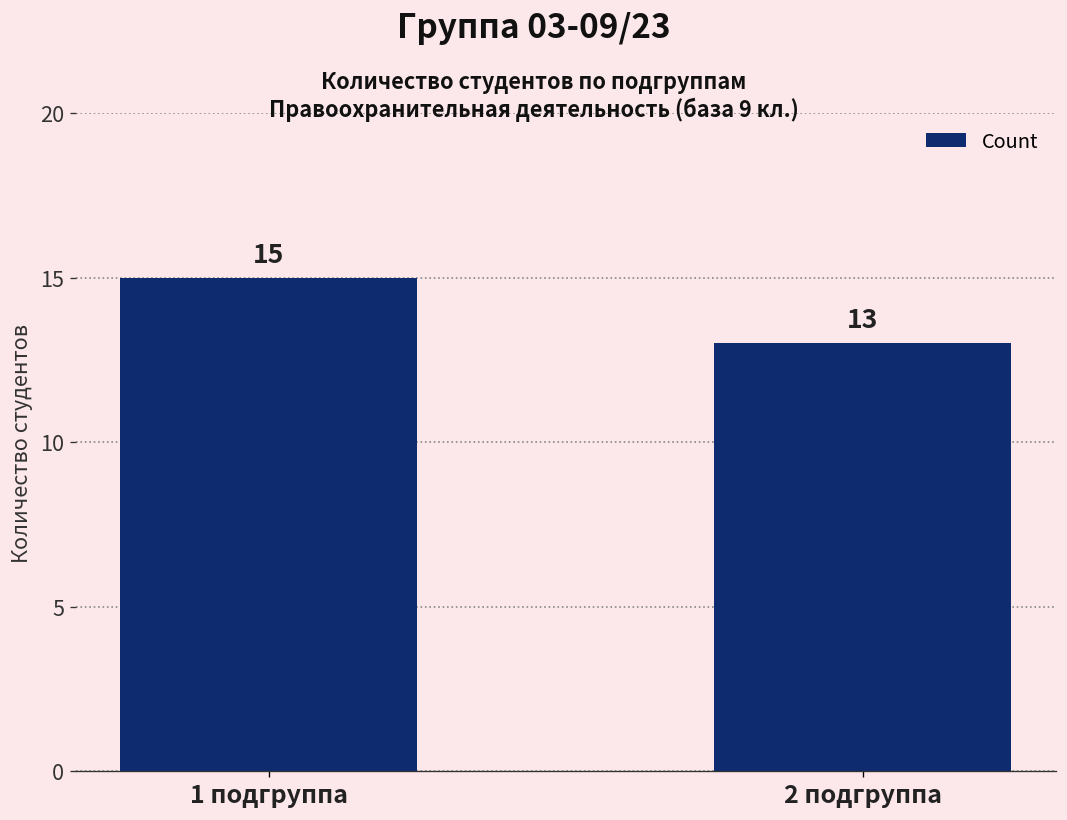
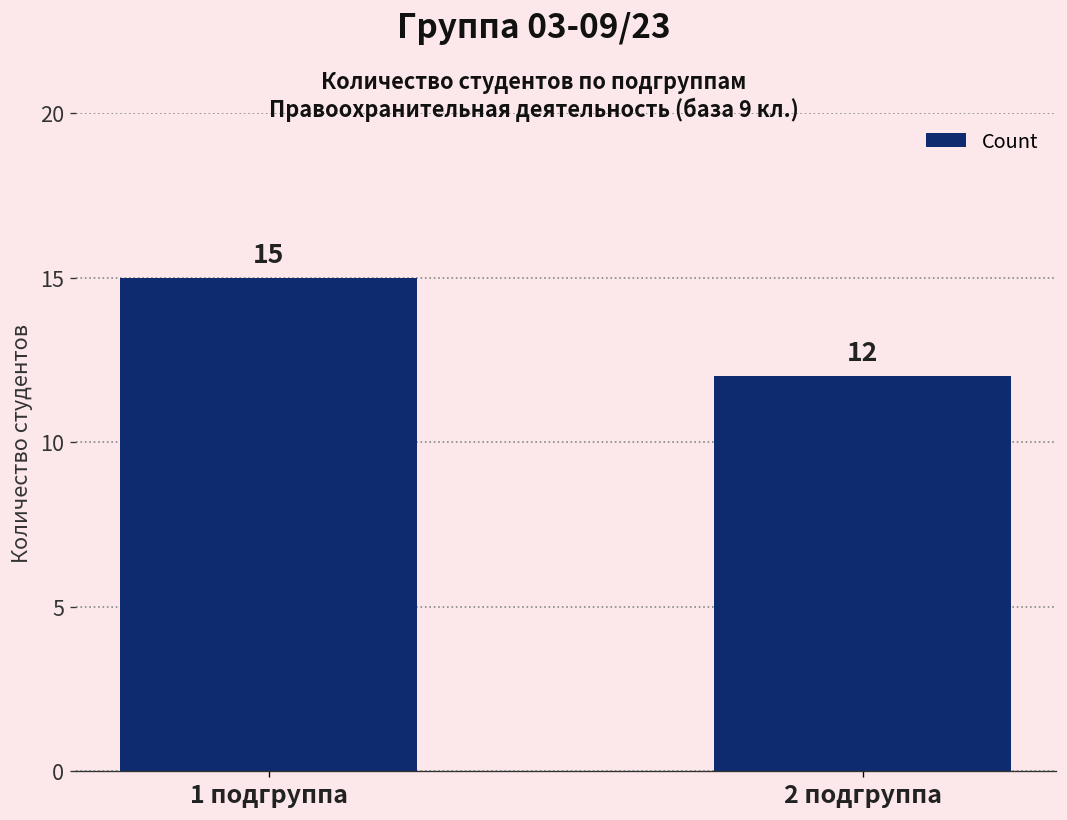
  {
    "1 подгруппа": 15,
-   "2 подгруппа": 13
+   "2 подгруппа": 12
  }
